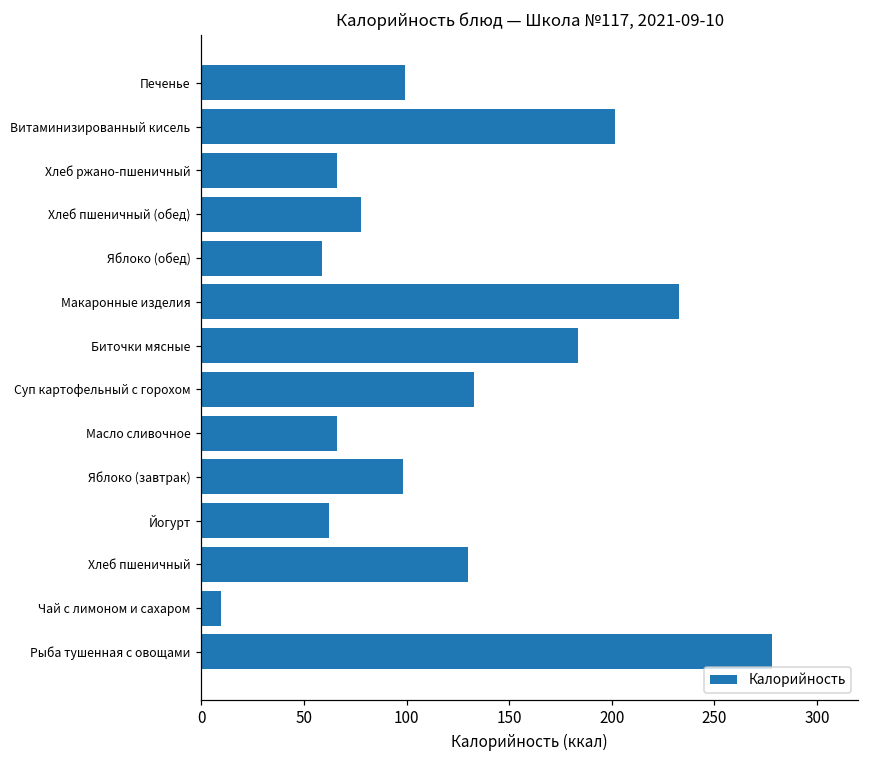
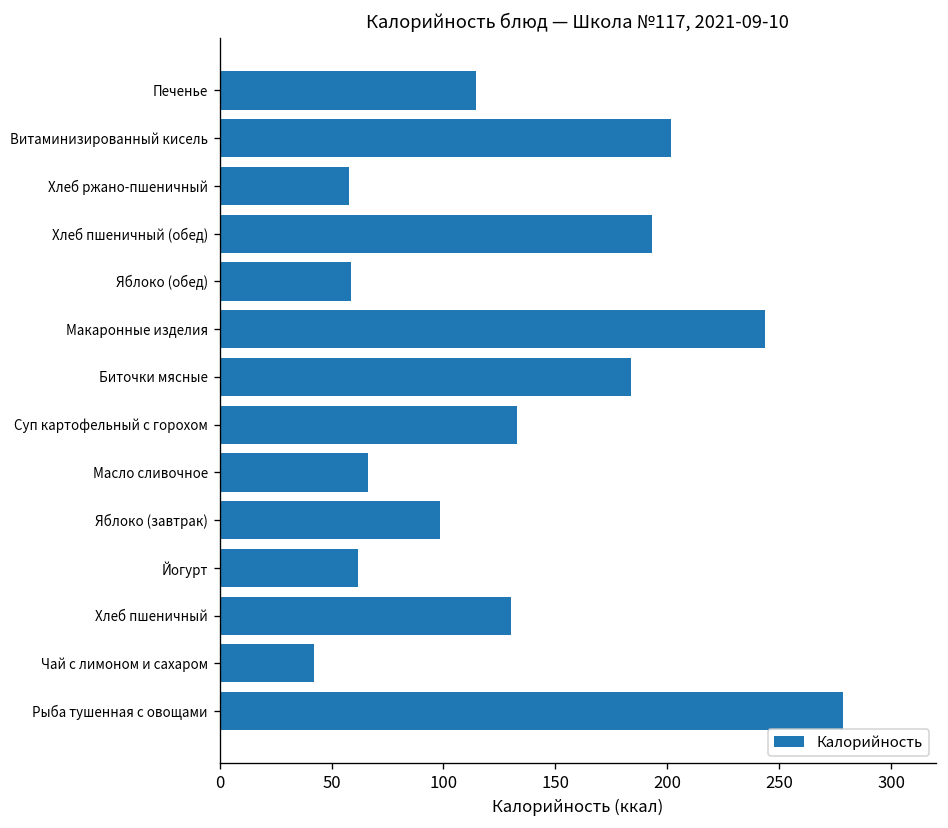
  {
-   "Печенье": 99,
+   "Печенье": 115,
    "Витаминизированный кисель": 201,
-   "Хлеб ржано-пшеничный": 66,
-   "Хлеб пшеничный (обед)": 78,
+   "Хлеб ржано-пшеничный": 58,
+   "Хлеб пшеничный (обед)": 193,
    "Яблоко (обед)": 59,
-   "Макаронные изделия": 233,
+   "Макаронные изделия": 244,
    "Биточки мясные": 184,
    "Суп картофельный с горохом": 133,
    "Масло сливочное": 66,
    "Яблоко (завтрак)": 98,
    "Йогурт": 62,
    "Хлеб пшеничный": 130,
-   "Чай с лимоном и сахаром": 9,
+   "Чай с лимоном и сахаром": 42,
    "Рыба тушенная с овощами": 278
  }
